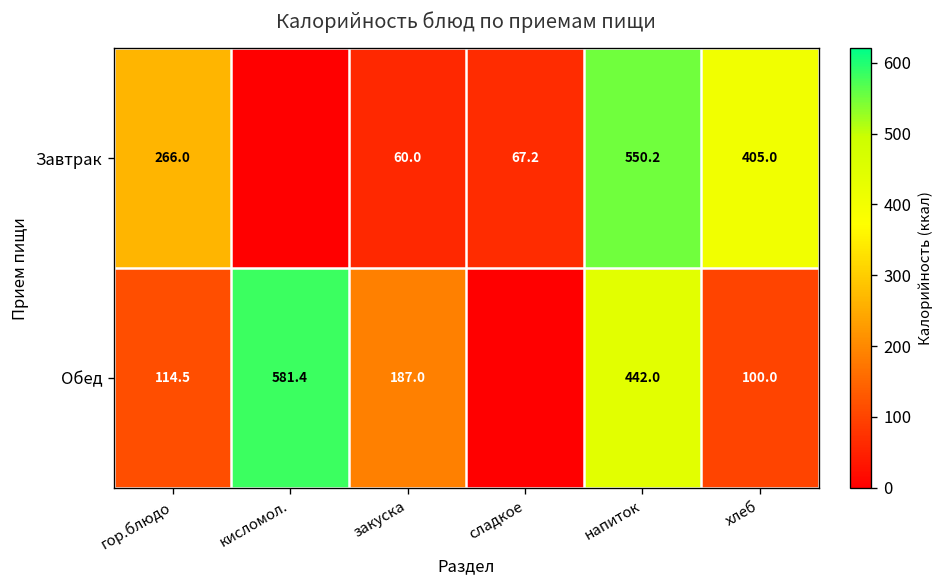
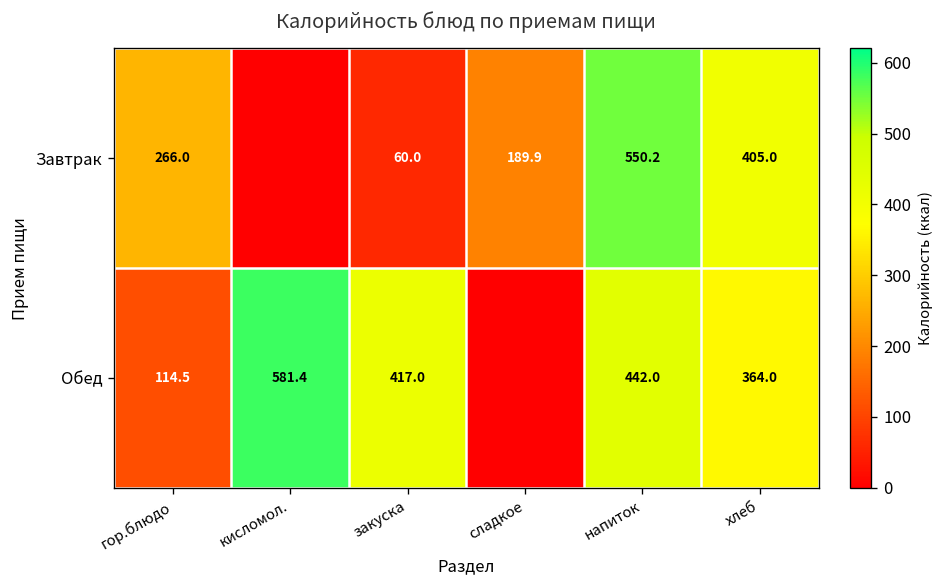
  {
    "Завтрак": {
      "гор.блюдо": 266.0,
      "закуска": 60.0,
-     "сладкое": 67.2,
+     "сладкое": 189.9,
      "напиток": 550.2,
      "хлеб": 405.0
    },
    "Обед": {
      "гор.блюдо": 114.5,
      "кисломол.": 581.4,
-     "закуска": 187.0,
+     "закуска": 417.0,
      "напиток": 442.0,
-     "хлеб": 100.0
+     "хлеб": 364.0
    }
  }
